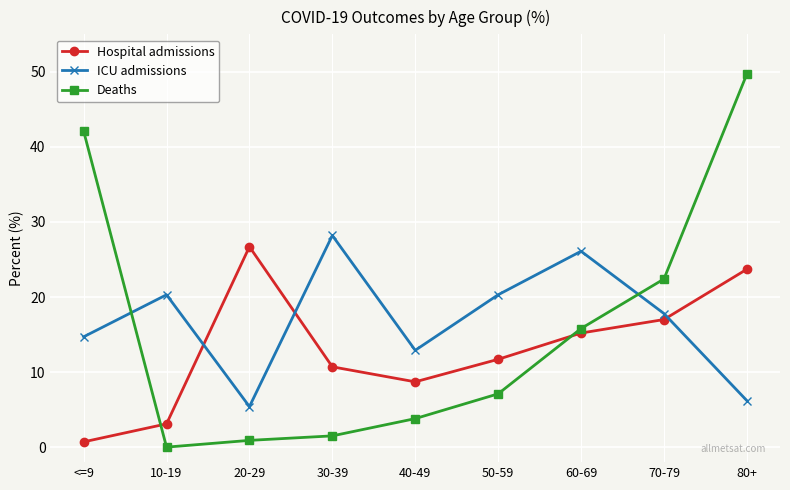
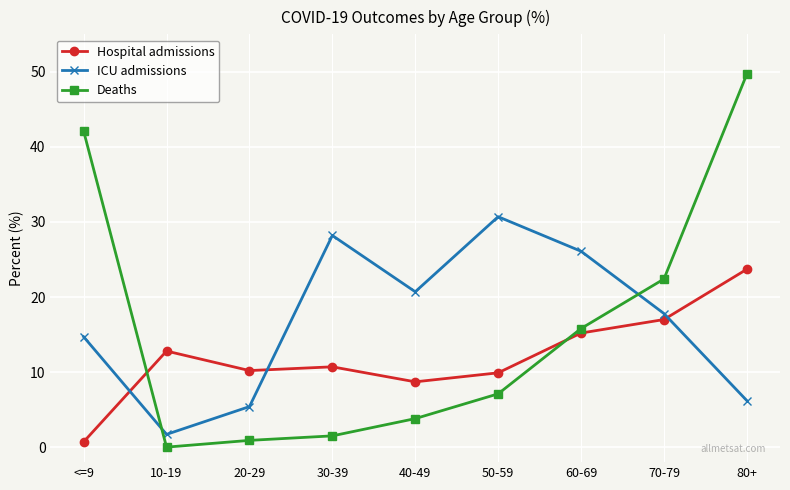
  {
    "Hospital admissions": {
      "<=9": 1,
-     "10-19": 3,
-     "20-29": 27,
+     "10-19": 13,
+     "20-29": 10,
      "30-39": 11,
      "40-49": 9,
-     "50-59": 12,
+     "50-59": 10,
      "60-69": 15,
      "70-79": 17,
      "80+": 24
    },
    "ICU admissions": {
      "<=9": 15,
-     "10-19": 20,
+     "10-19": 2,
      "20-29": 5,
      "30-39": 28,
-     "40-49": 13,
-     "50-59": 20,
+     "40-49": 21,
+     "50-59": 31,
      "60-69": 26,
      "70-79": 18,
      "80+": 6
    },
    "Deaths": {
      "<=9": 42,
      "10-19": 0,
      "20-29": 1,
      "30-39": 2,
      "40-49": 4,
      "50-59": 7,
      "60-69": 16,
      "70-79": 22,
      "80+": 50
    }
  }
